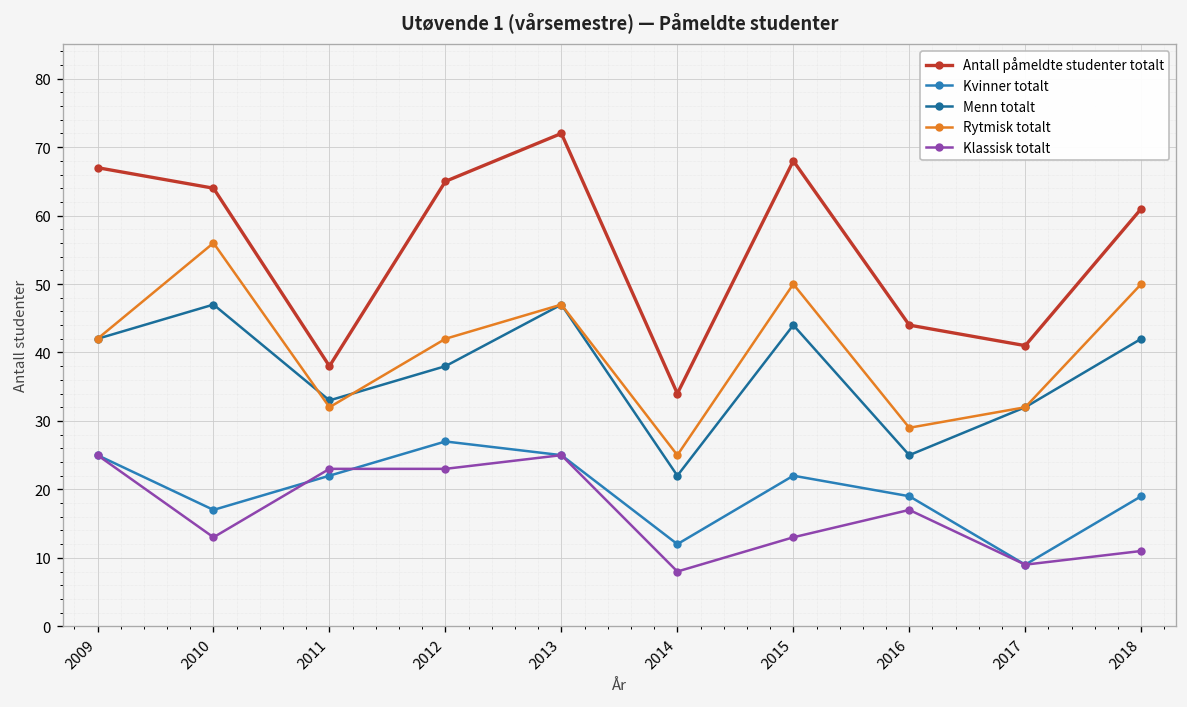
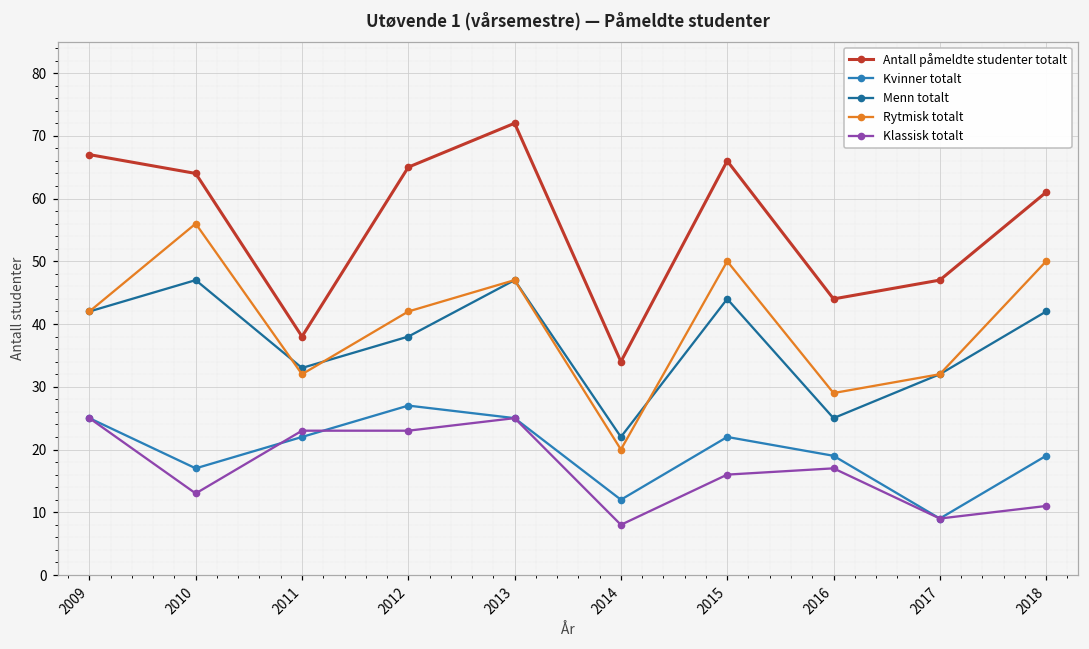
  {
    "Antall påmeldte studenter totalt": {
      "2009": 67,
      "2010": 64,
      "2011": 38,
      "2012": 65,
      "2013": 72,
      "2014": 34,
-     "2015": 68,
+     "2015": 66,
      "2016": 44,
-     "2017": 41,
+     "2017": 47,
      "2018": 61
    },
    "Rytmisk totalt": {
      "2010": 56,
      "2011": 32,
      "2012": 42,
-     "2014": 25,
+     "2014": 20,
      "2015": 50,
      "2016": 29,
      "2018": 50
    },
    "Klassisk totalt": {
      "2010": 13,
      "2011": 23,
      "2012": 23,
      "2014": 8,
-     "2015": 13,
+     "2015": 16,
      "2016": 17,
      "2018": 11
    }
  }
